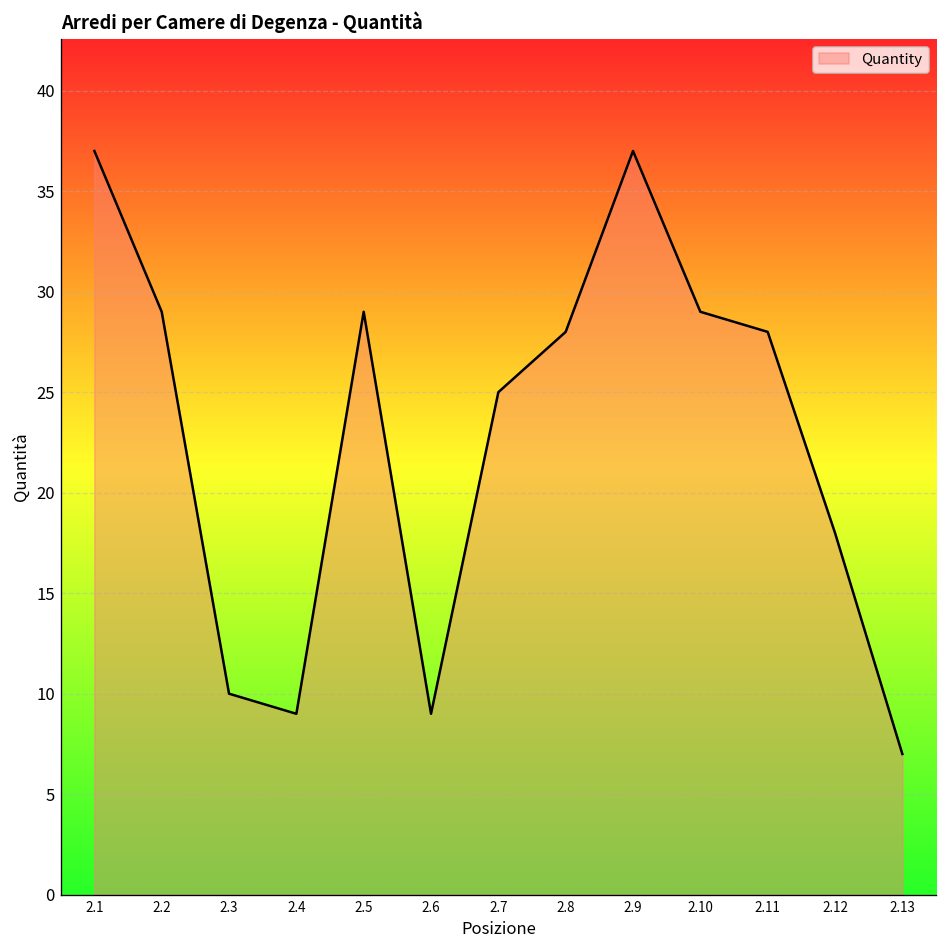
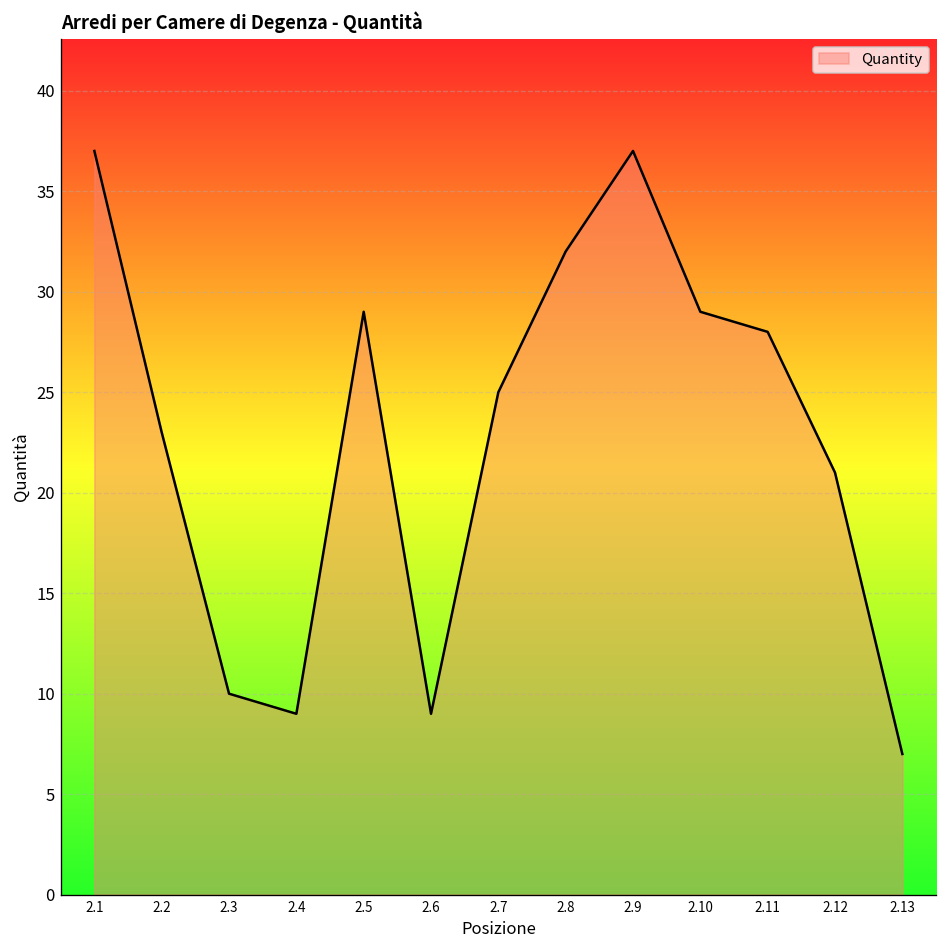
  {
    "2.1": 37,
-   "2.2": 29,
+   "2.2": 23,
    "2.3": 10,
    "2.4": 9,
    "2.5": 29,
    "2.6": 9,
    "2.7": 25,
-   "2.8": 28,
+   "2.8": 32,
    "2.9": 37,
    "2.10": 29,
    "2.11": 28,
-   "2.12": 18,
+   "2.12": 21,
    "2.13": 7
  }
